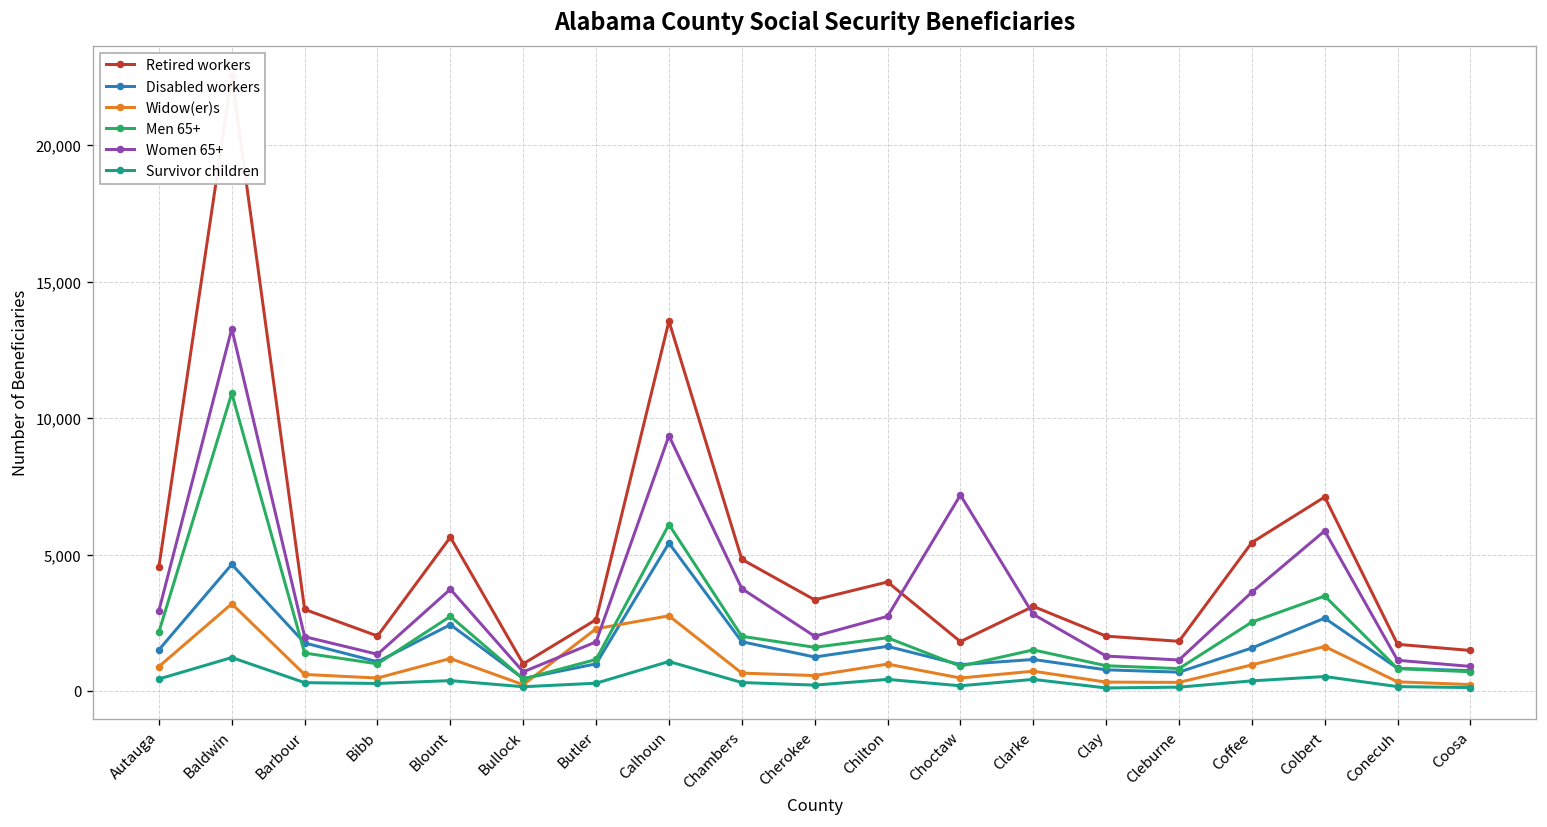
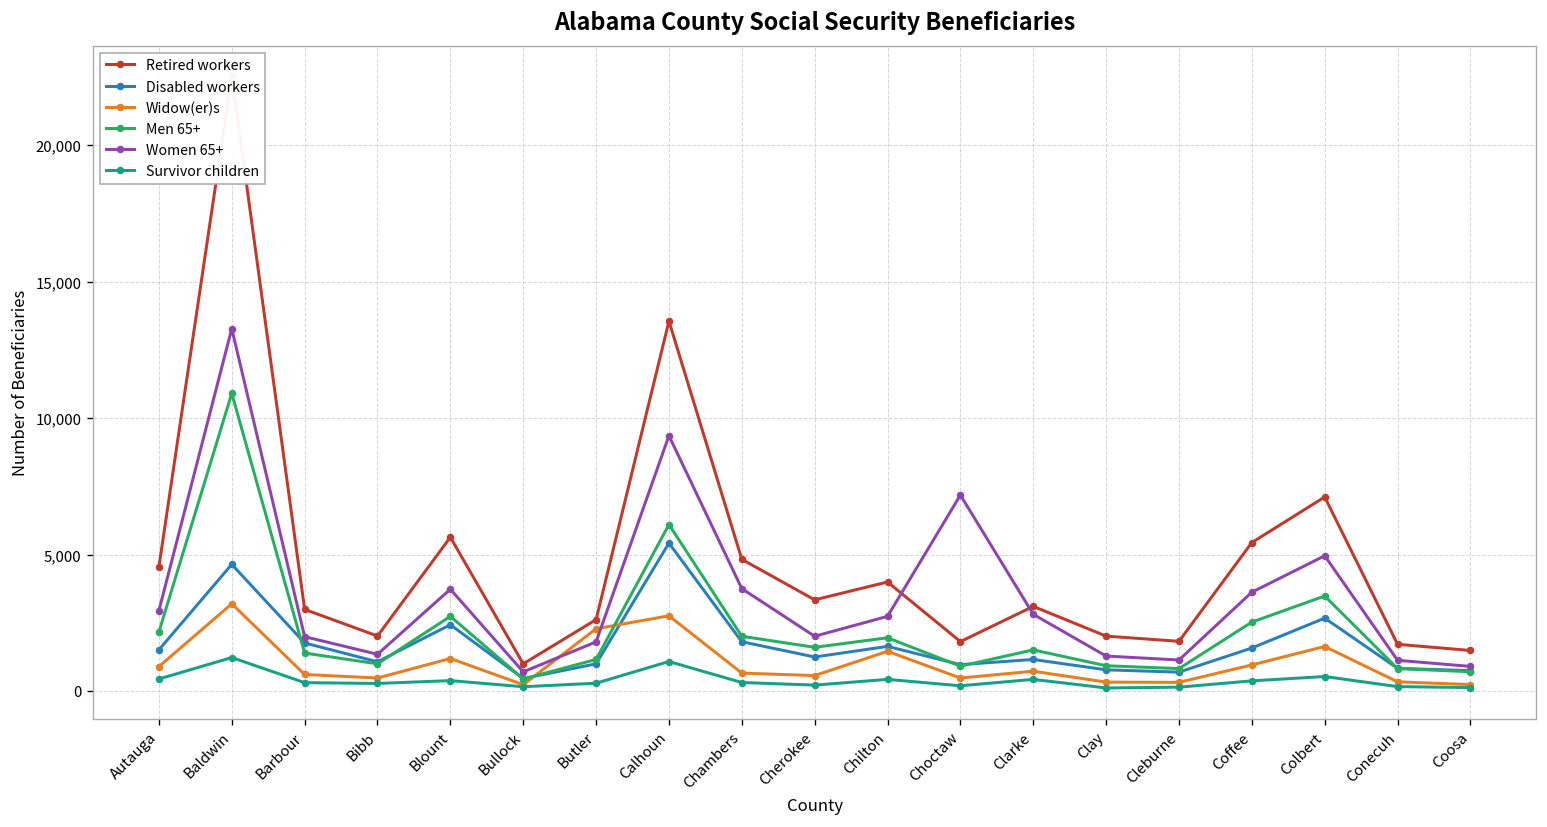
  {
    "Retired workers": {
      "Autauga": "4,600",
      "Barbour": "3,000",
      "Bibb": "2,000",
      "Blount": "5,600",
      "Bullock": "1,000",
      "Butler": "2,600",
      "Calhoun": "13,600",
      "Chambers": "4,800",
      "Cherokee": "3,300",
      "Chilton": "4,000",
      "Choctaw": "1,800",
      "Clarke": "3,100",
      "Clay": "2,000",
      "Cleburne": "1,800",
      "Coffee": "5,400",
      "Colbert": "7,100",
      "Conecuh": "1,700",
      "Coosa": "1,500"
    },
    "Disabled workers": {
      "Autauga": "1,500",
      "Baldwin": "4,600",
      "Barbour": "1,800",
      "Blount": "2,400",
      "Butler": "1,000",
      "Calhoun": "5,400",
      "Chambers": "1,800",
      "Cherokee": "1,200",
      "Chilton": "1,600",
      "Clarke": "1,200",
      "Clay": "800",
      "Cleburne": "700",
      "Coffee": "1,600",
      "Colbert": "2,700"
    },
    "Widow(er)s": {
      "Autauga": "900",
      "Baldwin": "3,200",
      "Barbour": "600",
      "Bibb": "500",
      "Blount": "1,200",
      "Butler": "2,300",
      "Calhoun": "2,800",
      "Chambers": "700",
      "Cherokee": "600",
-     "Chilton": "1,000",
+     "Chilton": "1,500",
      "Choctaw": "500",
      "Clarke": "700",
      "Clay": "300",
      "Cleburne": "300",
      "Coffee": "1,000",
      "Colbert": "1,600",
      "Conecuh": "300"
    },
    "Women 65+": {
      "Autauga": "2,900",
      "Baldwin": "13,300",
      "Barbour": "2,000",
      "Bibb": "1,300",
      "Blount": "3,700",
      "Bullock": "700",
      "Butler": "1,800",
      "Calhoun": "9,400",
      "Chambers": "3,800",
      "Cherokee": "2,000",
      "Chilton": "2,700",
      "Choctaw": "7,200",
      "Clarke": "2,800",
      "Clay": "1,300",
      "Cleburne": "1,100",
      "Coffee": "3,600",
-     "Colbert": "5,900",
+     "Colbert": "5,000",
      "Conecuh": "1,100",
      "Coosa": "900"
    }
  }
